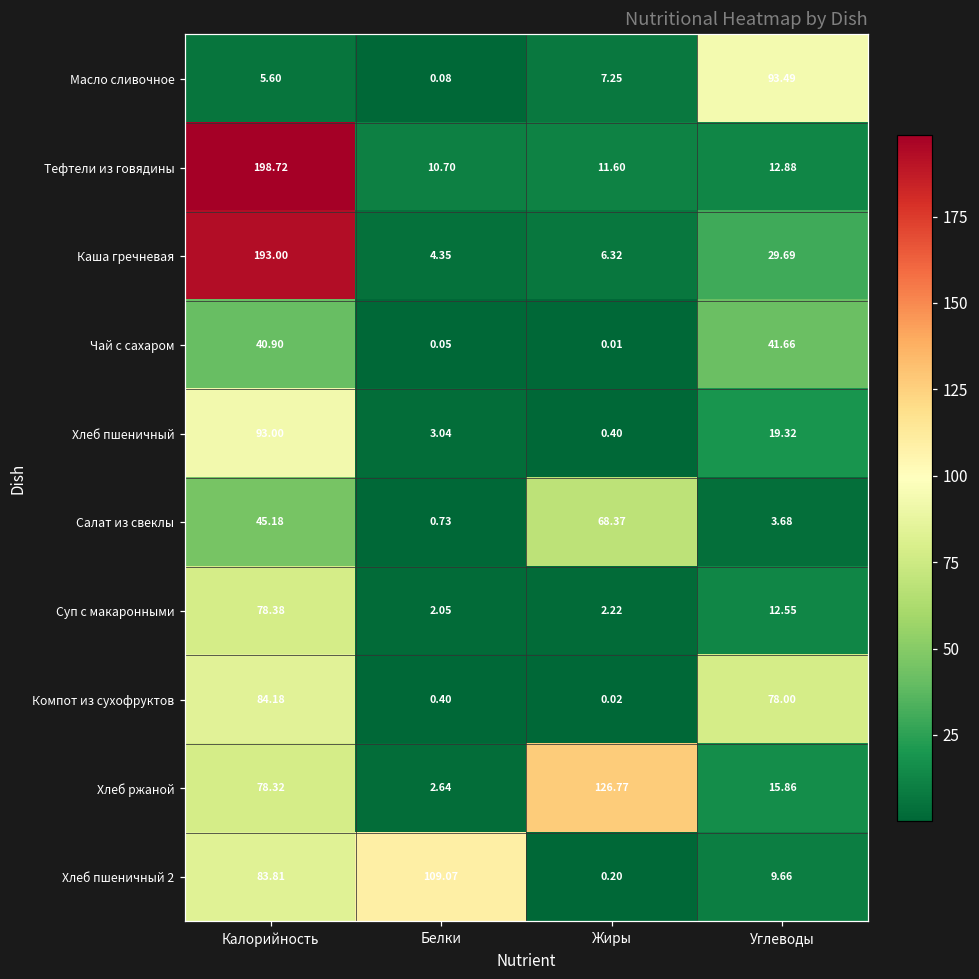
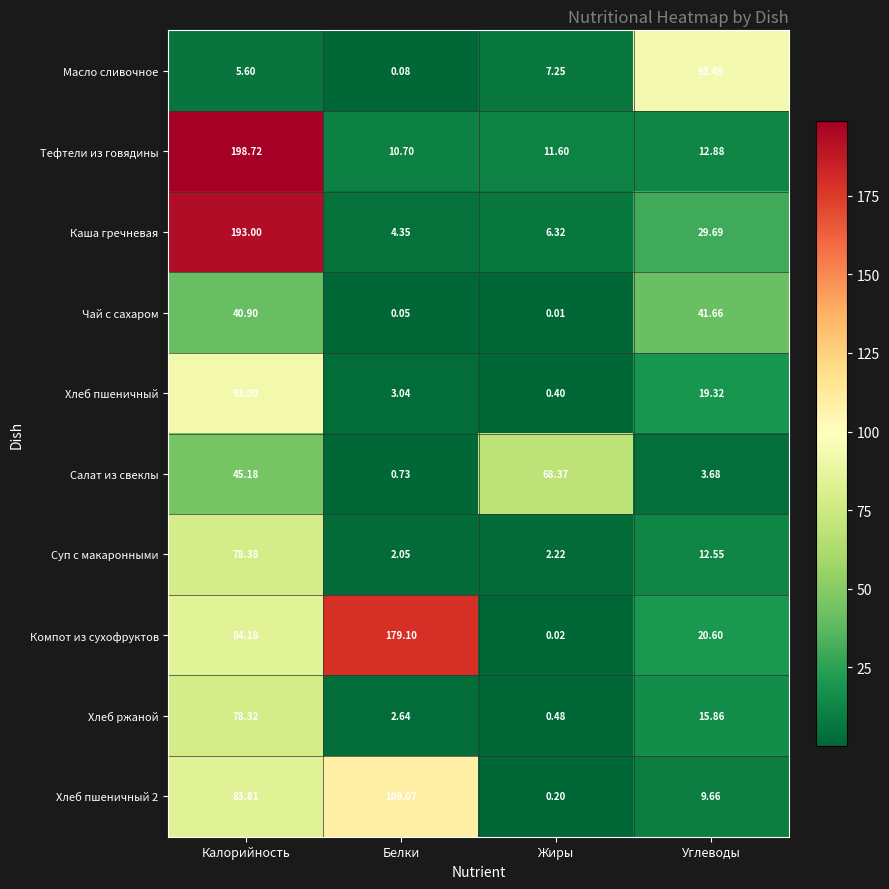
  {
    "Масло сливочное": {
      "Калорийность": 5.60,
      "Белки": 0.08,
      "Жиры": 7.25,
      "Углеводы": 93.49
    },
    "Тефтели из говядины": {
      "Калорийность": 198.72,
      "Белки": 10.70,
      "Жиры": 11.60,
      "Углеводы": 12.88
    },
    "Каша гречневая": {
      "Калорийность": 193.00,
      "Белки": 4.35,
      "Жиры": 6.32,
      "Углеводы": 29.69
    },
    "Чай с сахаром": {
      "Калорийность": 40.90,
      "Белки": 0.05,
      "Жиры": 0.01,
      "Углеводы": 41.66
    },
    "Хлеб пшеничный": {
      "Калорийность": 93.00,
      "Белки": 3.04,
      "Жиры": 0.40,
      "Углеводы": 19.32
    },
    "Салат из свеклы": {
      "Калорийность": 45.18,
      "Белки": 0.73,
      "Жиры": 68.37,
      "Углеводы": 3.68
    },
    "Суп с макаронными": {
      "Калорийность": 78.38,
      "Белки": 2.05,
      "Жиры": 2.22,
      "Углеводы": 12.55
    },
    "Компот из сухофруктов": {
      "Калорийность": 84.18,
-     "Белки": 0.40,
+     "Белки": 179.10,
      "Жиры": 0.02,
-     "Углеводы": 78.00
+     "Углеводы": 20.60
    },
    "Хлеб ржаной": {
      "Калорийность": 78.32,
      "Белки": 2.64,
-     "Жиры": 126.77,
+     "Жиры": 0.48,
      "Углеводы": 15.86
    },
    "Хлеб пшеничный 2": {
      "Калорийность": 83.81,
      "Белки": 109.07,
      "Жиры": 0.20,
      "Углеводы": 9.66
    }
  }
